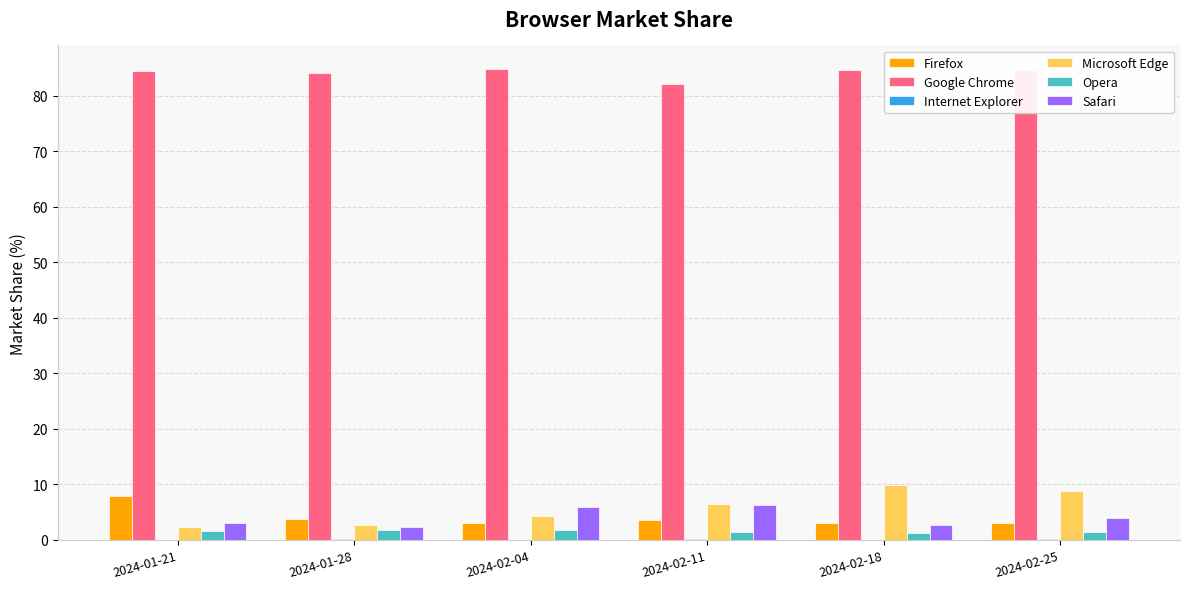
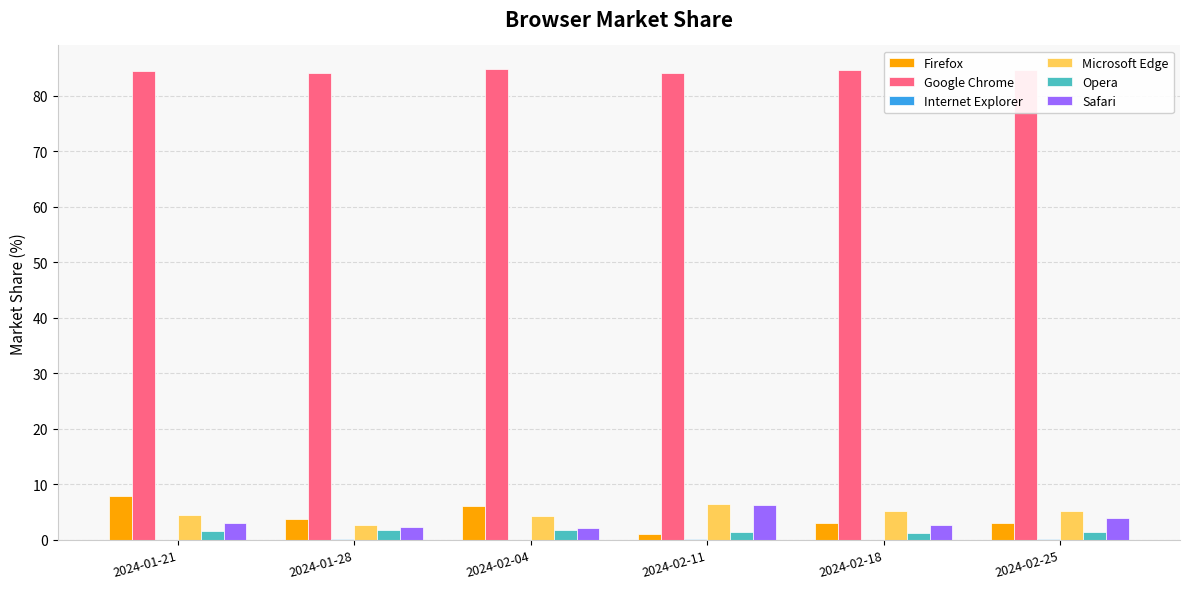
  {
    "Firefox": {
      "2024-01-21": 8,
      "2024-01-28": 4,
-     "2024-02-04": 3,
-     "2024-02-11": 4,
+     "2024-02-04": 6,
+     "2024-02-11": 1,
      "2024-02-18": 3,
      "2024-02-25": 3
    },
    "Google Chrome": {
      "2024-01-21": 84,
      "2024-01-28": 84,
      "2024-02-04": 85,
-     "2024-02-11": 82,
+     "2024-02-11": 84,
      "2024-02-18": 85
    },
    "Microsoft Edge": {
-     "2024-01-21": 2,
+     "2024-01-21": 5,
      "2024-01-28": 3,
      "2024-02-04": 4,
      "2024-02-11": 6,
-     "2024-02-18": 10,
-     "2024-02-25": 9
+     "2024-02-18": 5,
+     "2024-02-25": 5
    },
    "Safari": {
      "2024-01-21": 3,
      "2024-01-28": 2,
-     "2024-02-04": 6,
+     "2024-02-04": 2,
      "2024-02-11": 6,
      "2024-02-18": 3,
      "2024-02-25": 4
    }
  }
